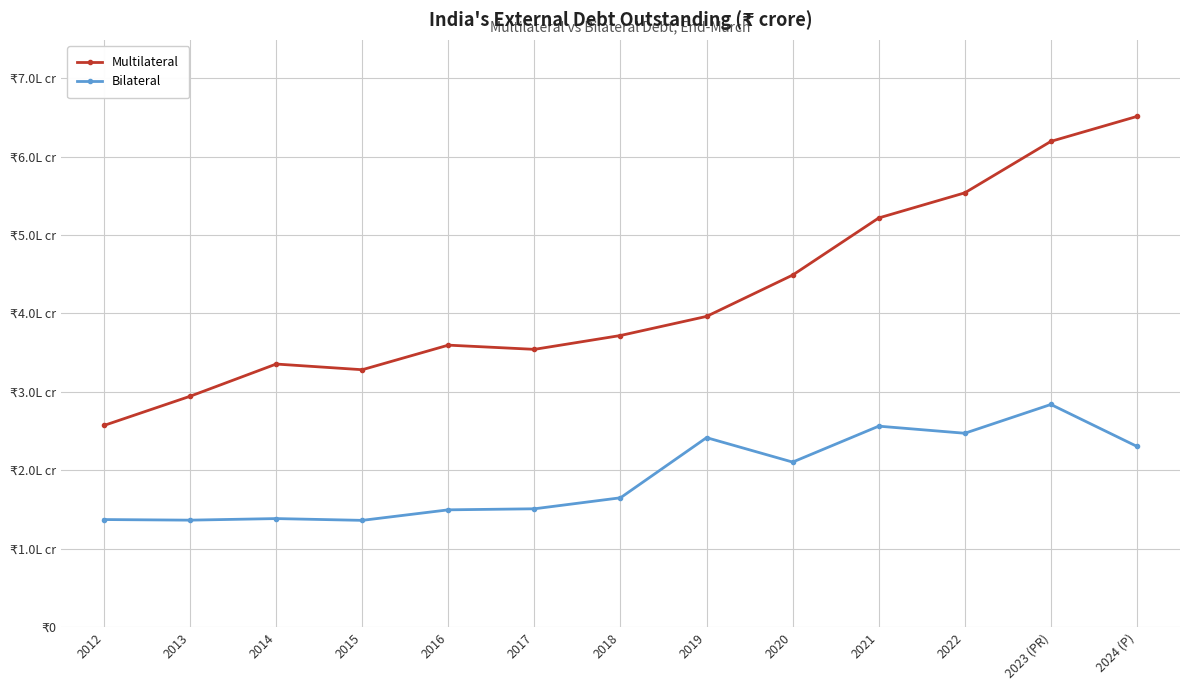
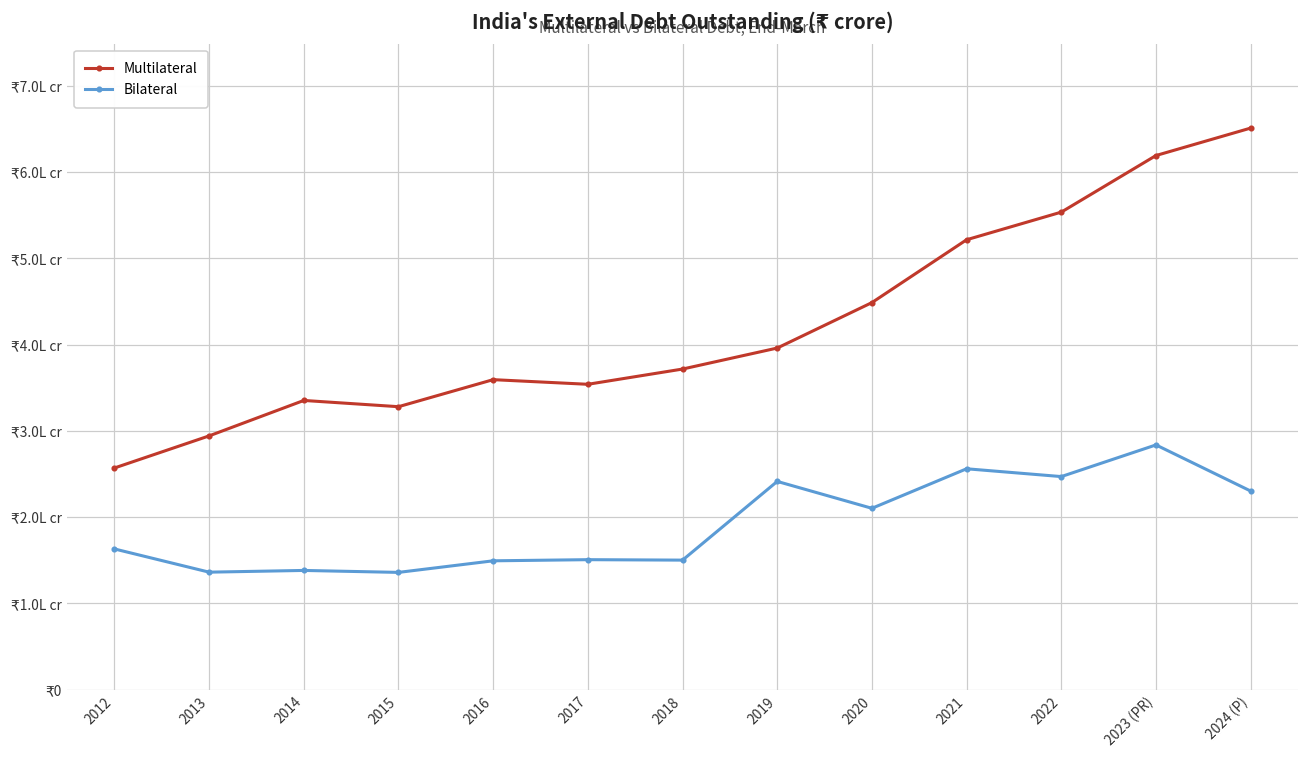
  {
    "Multilateral": {
      "2012": "₹2.6L cr",
      "2013": "₹2.9L cr",
      "2014": "₹3.4L cr",
      "2015": "₹3.3L cr",
      "2016": "₹3.6L cr",
      "2017": "₹3.5L cr",
      "2018": "₹3.7L cr",
      "2019": "₹4.0L cr",
      "2020": "₹4.5L cr",
      "2021": "₹5.2L cr",
      "2022": "₹5.5L cr",
      "2023 (PR)": "₹6.2L cr",
      "2024 (P)": "₹6.5L cr"
    },
    "Bilateral": {
-     "2012": "₹1.4L cr",
+     "2012": "₹1.6L cr",
      "2013": "₹1.4L cr",
      "2014": "₹1.4L cr",
      "2015": "₹1.4L cr",
      "2016": "₹1.5L cr",
      "2017": "₹1.5L cr",
-     "2018": "₹1.6L cr",
+     "2018": "₹1.5L cr",
      "2019": "₹2.4L cr",
      "2020": "₹2.1L cr",
      "2021": "₹2.6L cr",
      "2022": "₹2.5L cr",
      "2023 (PR)": "₹2.8L cr",
      "2024 (P)": "₹2.3L cr"
    }
  }
